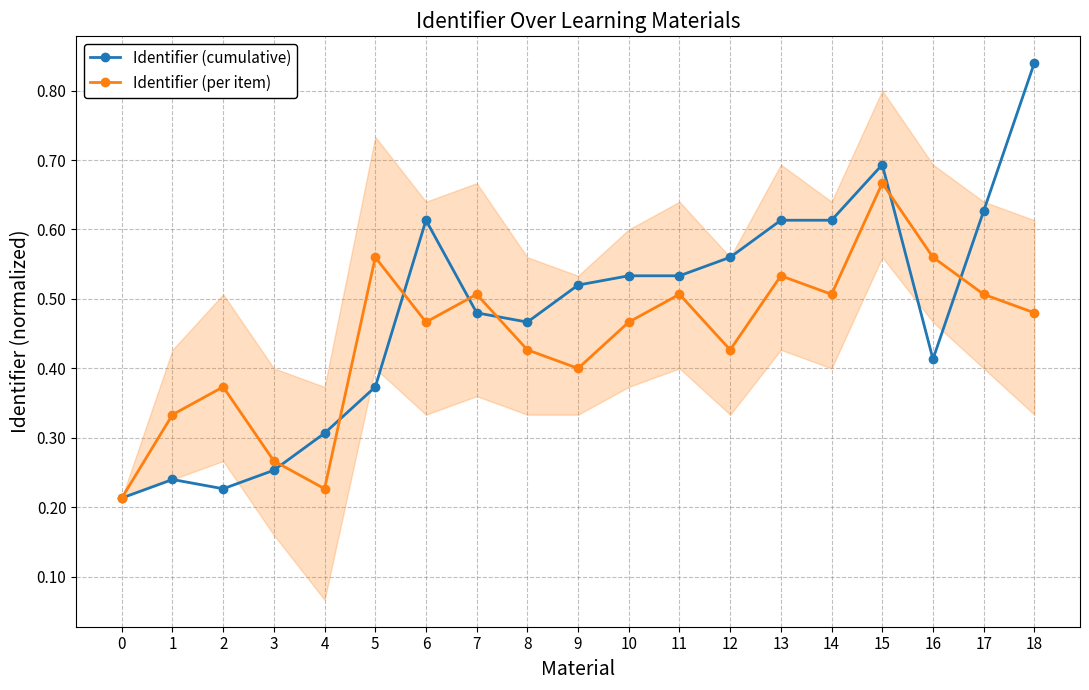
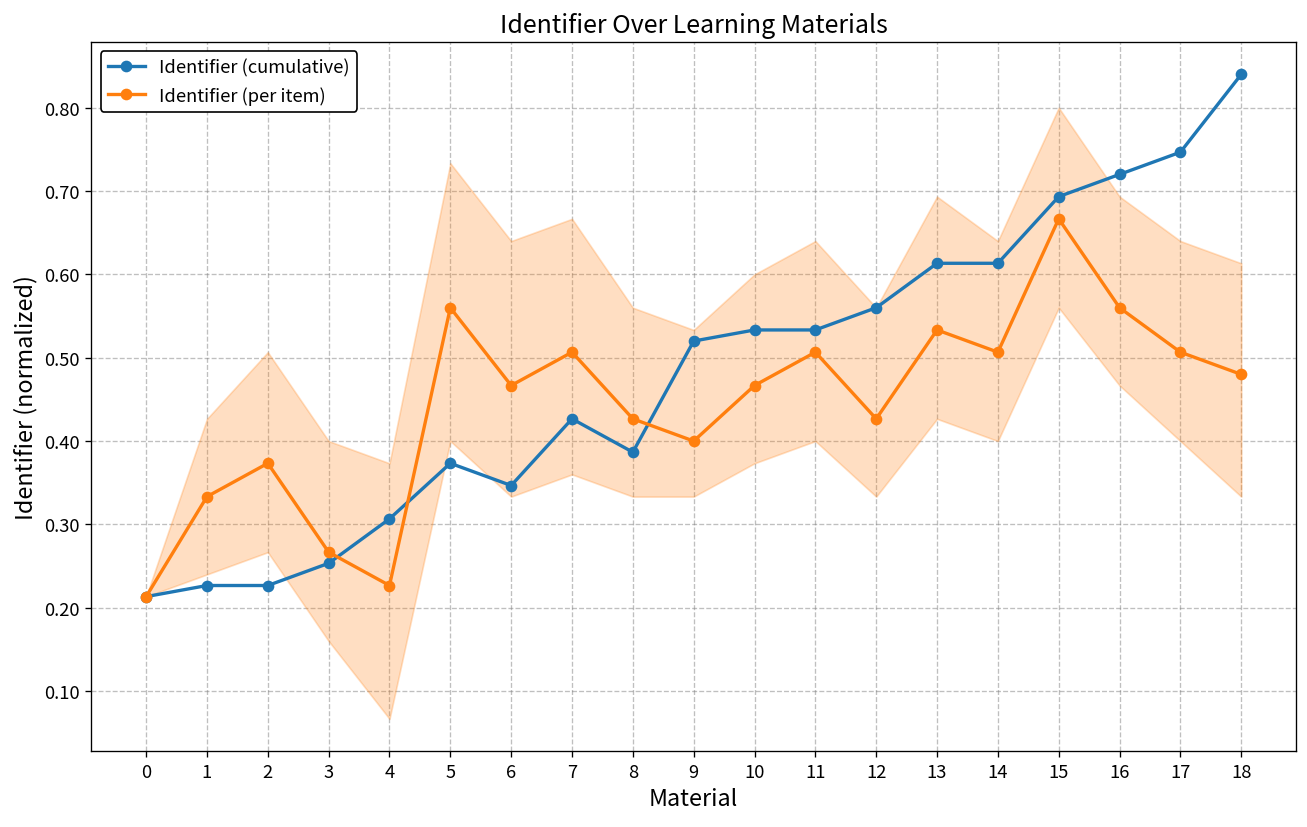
  {
    "Identifier (cumulative)": {
-     "1": 0.24,
+     "1": 0.23,
      "2": 0.23,
      "3": 0.25,
      "4": 0.31,
      "5": 0.37,
-     "6": 0.61,
-     "7": 0.48,
-     "8": 0.47,
+     "6": 0.35,
+     "7": 0.43,
+     "8": 0.39,
      "9": 0.52,
      "10": 0.53,
      "11": 0.53,
      "13": 0.61,
      "14": 0.61,
      "15": 0.69,
-     "16": 0.41,
-     "17": 0.63,
+     "16": 0.72,
+     "17": 0.75,
      "18": 0.84
    }
  }
